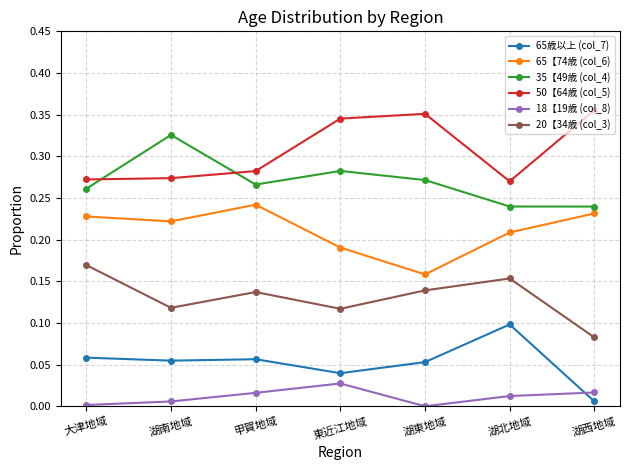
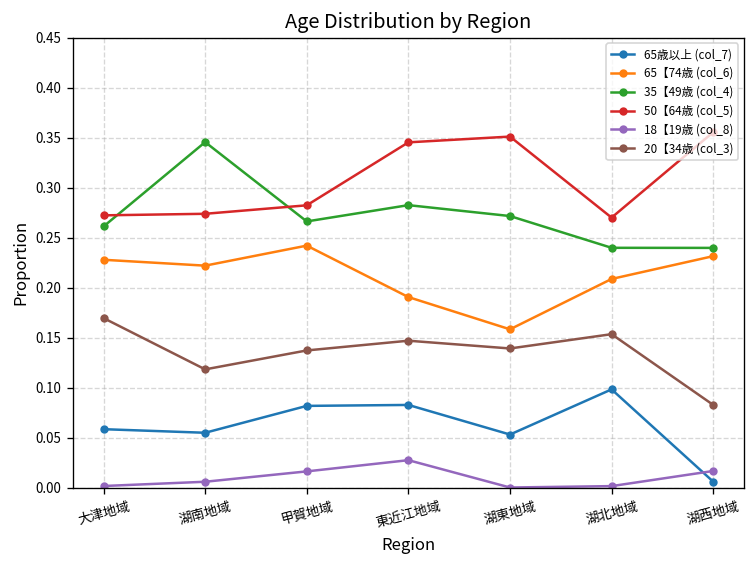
  {
    "65歳以上 (col_7)": {
      "大津地域": 0.06,
      "湖南地域": 0.05,
-     "甲賀地域": 0.06,
-     "東近江地域": 0.04,
+     "甲賀地域": 0.08,
+     "東近江地域": 0.08,
      "湖東地域": 0.05,
      "湖北地域": 0.10,
      "湖西地域": 0.01
    },
    "65【74歳 (col_6)": {
      "大津地域": 0.23,
      "湖南地域": 0.22,
      "甲賀地域": 0.24,
      "東近江地域": 0.19,
      "湖東地域": 0.16,
      "湖北地域": 0.21,
      "湖西地域": 0.23
    },
    "35【49歳 (col_4)": {
      "大津地域": 0.26,
-     "湖南地域": 0.33,
+     "湖南地域": 0.35,
      "甲賀地域": 0.27,
      "東近江地域": 0.28,
      "湖東地域": 0.27,
      "湖北地域": 0.24,
      "湖西地域": 0.24
    },
    "50【64歳 (col_5)": {
      "大津地域": 0.27,
      "湖南地域": 0.27,
      "甲賀地域": 0.28,
      "東近江地域": 0.35,
      "湖東地域": 0.35,
      "湖北地域": 0.27
    },
    "18【19歳 (col_8)": {
      "大津地域": 0.00,
      "湖南地域": 0.01,
      "甲賀地域": 0.02,
      "東近江地域": 0.03,
      "湖東地域": 0.00,
-     "湖北地域": 0.01,
+     "湖北地域": 0.00,
      "湖西地域": 0.02
    },
    "20【34歳 (col_3)": {
      "大津地域": 0.17,
      "湖南地域": 0.12,
      "甲賀地域": 0.14,
-     "東近江地域": 0.12,
+     "東近江地域": 0.15,
      "湖東地域": 0.14,
      "湖北地域": 0.15,
      "湖西地域": 0.08
    }
  }
